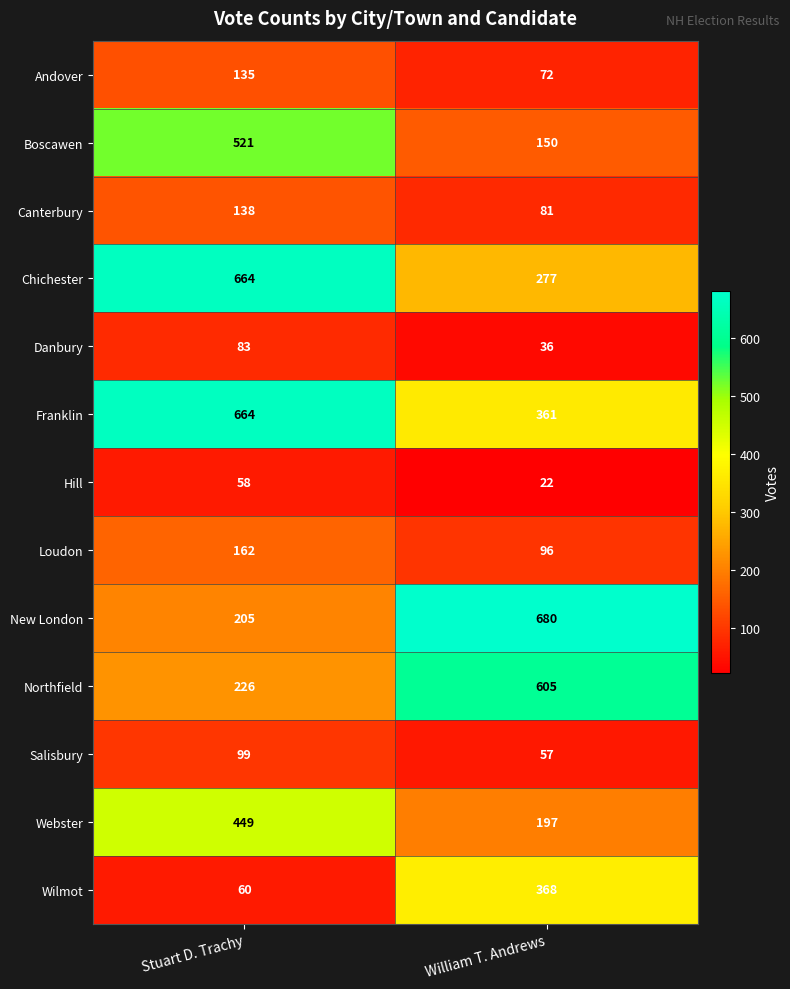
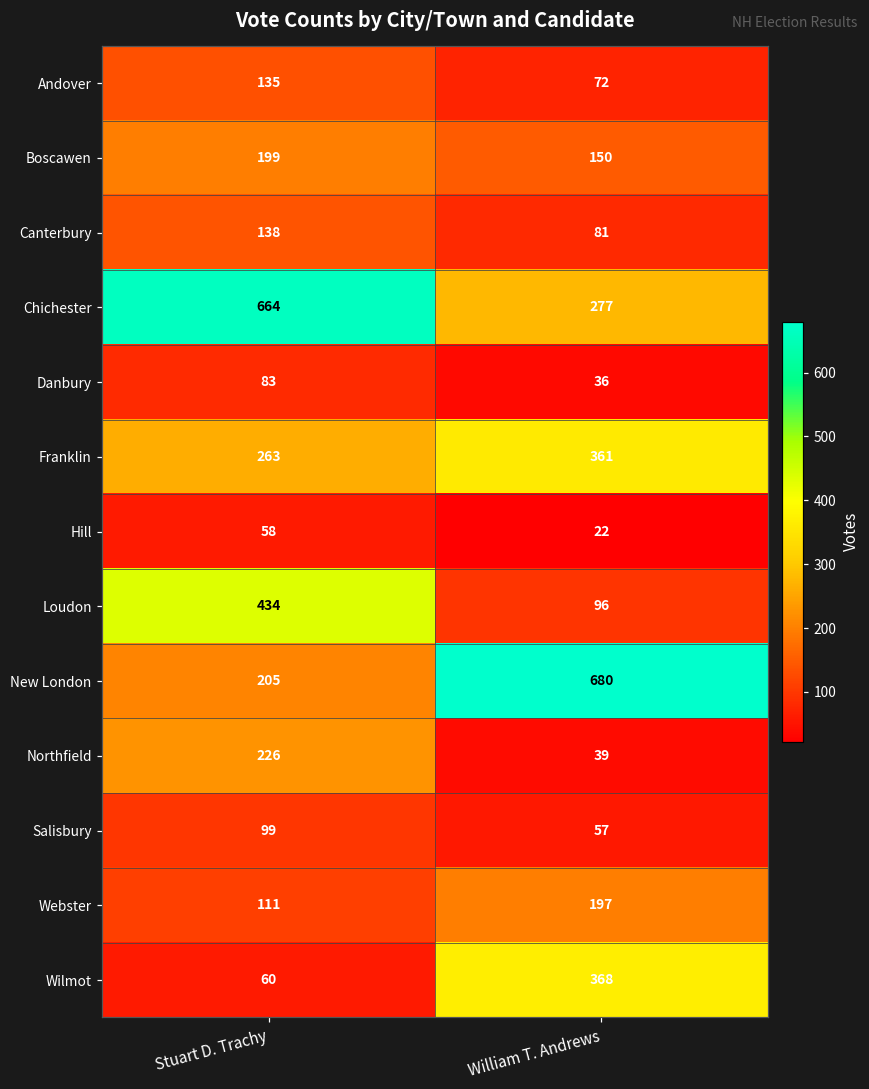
  {
    "Andover": {
      "Stuart D. Trachy": 135,
      "William T. Andrews": 72
    },
    "Boscawen": {
-     "Stuart D. Trachy": 521,
+     "Stuart D. Trachy": 199,
      "William T. Andrews": 150
    },
    "Canterbury": {
      "Stuart D. Trachy": 138,
      "William T. Andrews": 81
    },
    "Chichester": {
      "Stuart D. Trachy": 664,
      "William T. Andrews": 277
    },
    "Danbury": {
      "Stuart D. Trachy": 83,
      "William T. Andrews": 36
    },
    "Franklin": {
-     "Stuart D. Trachy": 664,
+     "Stuart D. Trachy": 263,
      "William T. Andrews": 361
    },
    "Hill": {
      "Stuart D. Trachy": 58,
      "William T. Andrews": 22
    },
    "Loudon": {
-     "Stuart D. Trachy": 162,
+     "Stuart D. Trachy": 434,
      "William T. Andrews": 96
    },
    "New London": {
      "Stuart D. Trachy": 205,
      "William T. Andrews": 680
    },
    "Northfield": {
      "Stuart D. Trachy": 226,
-     "William T. Andrews": 605
+     "William T. Andrews": 39
    },
    "Salisbury": {
      "Stuart D. Trachy": 99,
      "William T. Andrews": 57
    },
    "Webster": {
-     "Stuart D. Trachy": 449,
+     "Stuart D. Trachy": 111,
      "William T. Andrews": 197
    },
    "Wilmot": {
      "Stuart D. Trachy": 60,
      "William T. Andrews": 368
    }
  }
